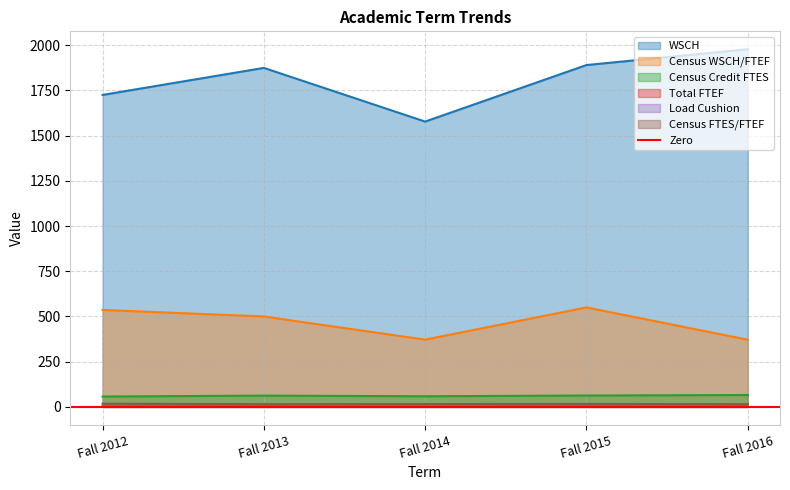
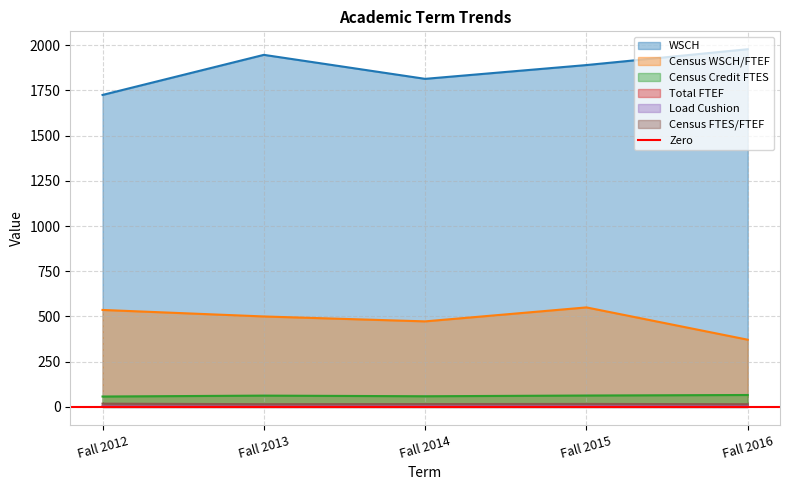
  {
    "WSCH": {
      "Fall 2012": 1720,
-     "Fall 2013": 1870,
-     "Fall 2014": 1580,
+     "Fall 2013": 1950,
+     "Fall 2014": 1810,
      "Fall 2015": 1890
    },
    "Census WSCH/FTEF": {
      "Fall 2012": 540,
      "Fall 2013": 500,
-     "Fall 2014": 370,
+     "Fall 2014": 470,
      "Fall 2015": 550,
      "Fall 2016": 370
    },
    "Census Credit FTES": {
      "Fall 2012": 60,
      "Fall 2013": 60,
      "Fall 2014": 60,
      "Fall 2015": 60,
      "Fall 2016": 70
    },
    "Load Cushion": {
      "Fall 2012": 0
    },
    "Census FTES/FTEF": {
      "Fall 2012": 20
    }
  }
